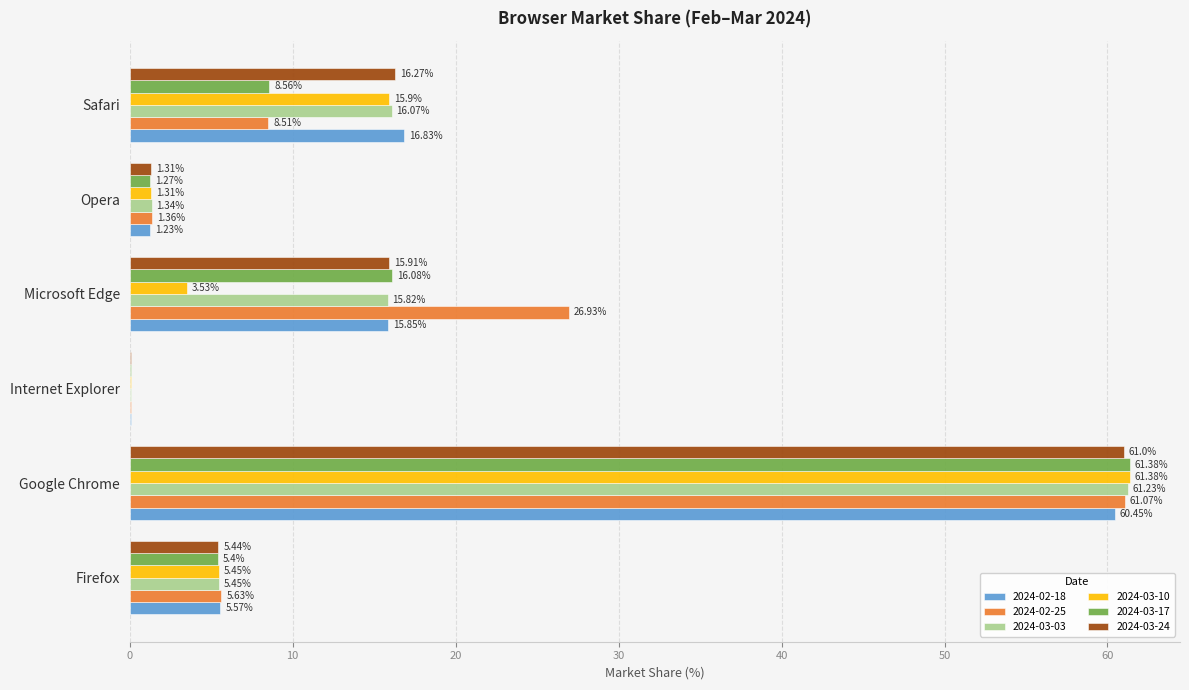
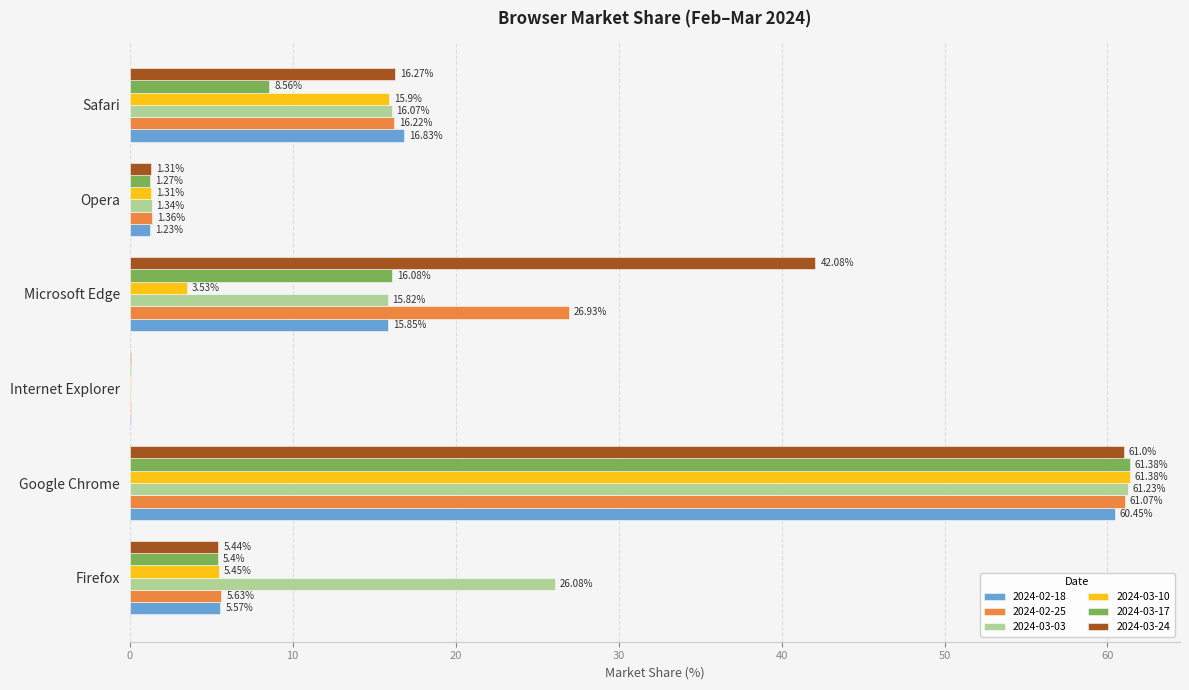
  {
    "2024-02-18": {
      "Safari": "16.83%",
      "Opera": "1.23%",
      "Microsoft Edge": "15.85%",
      "Google Chrome": "60.45%",
      "Firefox": "5.57%"
    },
    "2024-02-25": {
-     "Safari": "8.51%",
+     "Safari": "16.22%",
      "Opera": "1.36%",
      "Microsoft Edge": "26.93%",
      "Google Chrome": "61.07%",
      "Firefox": "5.63%"
    },
    "2024-03-03": {
      "Safari": "16.07%",
      "Opera": "1.34%",
      "Microsoft Edge": "15.82%",
      "Google Chrome": "61.23%",
-     "Firefox": "5.45%"
+     "Firefox": "26.08%"
    },
    "2024-03-10": {
      "Safari": "15.9%",
      "Opera": "1.31%",
      "Microsoft Edge": "3.53%",
      "Google Chrome": "61.38%",
      "Firefox": "5.45%"
    },
    "2024-03-17": {
      "Safari": "8.56%",
      "Opera": "1.27%",
      "Microsoft Edge": "16.08%",
      "Google Chrome": "61.38%",
      "Firefox": "5.4%"
    },
    "2024-03-24": {
      "Safari": "16.27%",
      "Opera": "1.31%",
-     "Microsoft Edge": "15.91%",
+     "Microsoft Edge": "42.08%",
      "Google Chrome": "61.0%",
      "Firefox": "5.44%"
    }
  }
